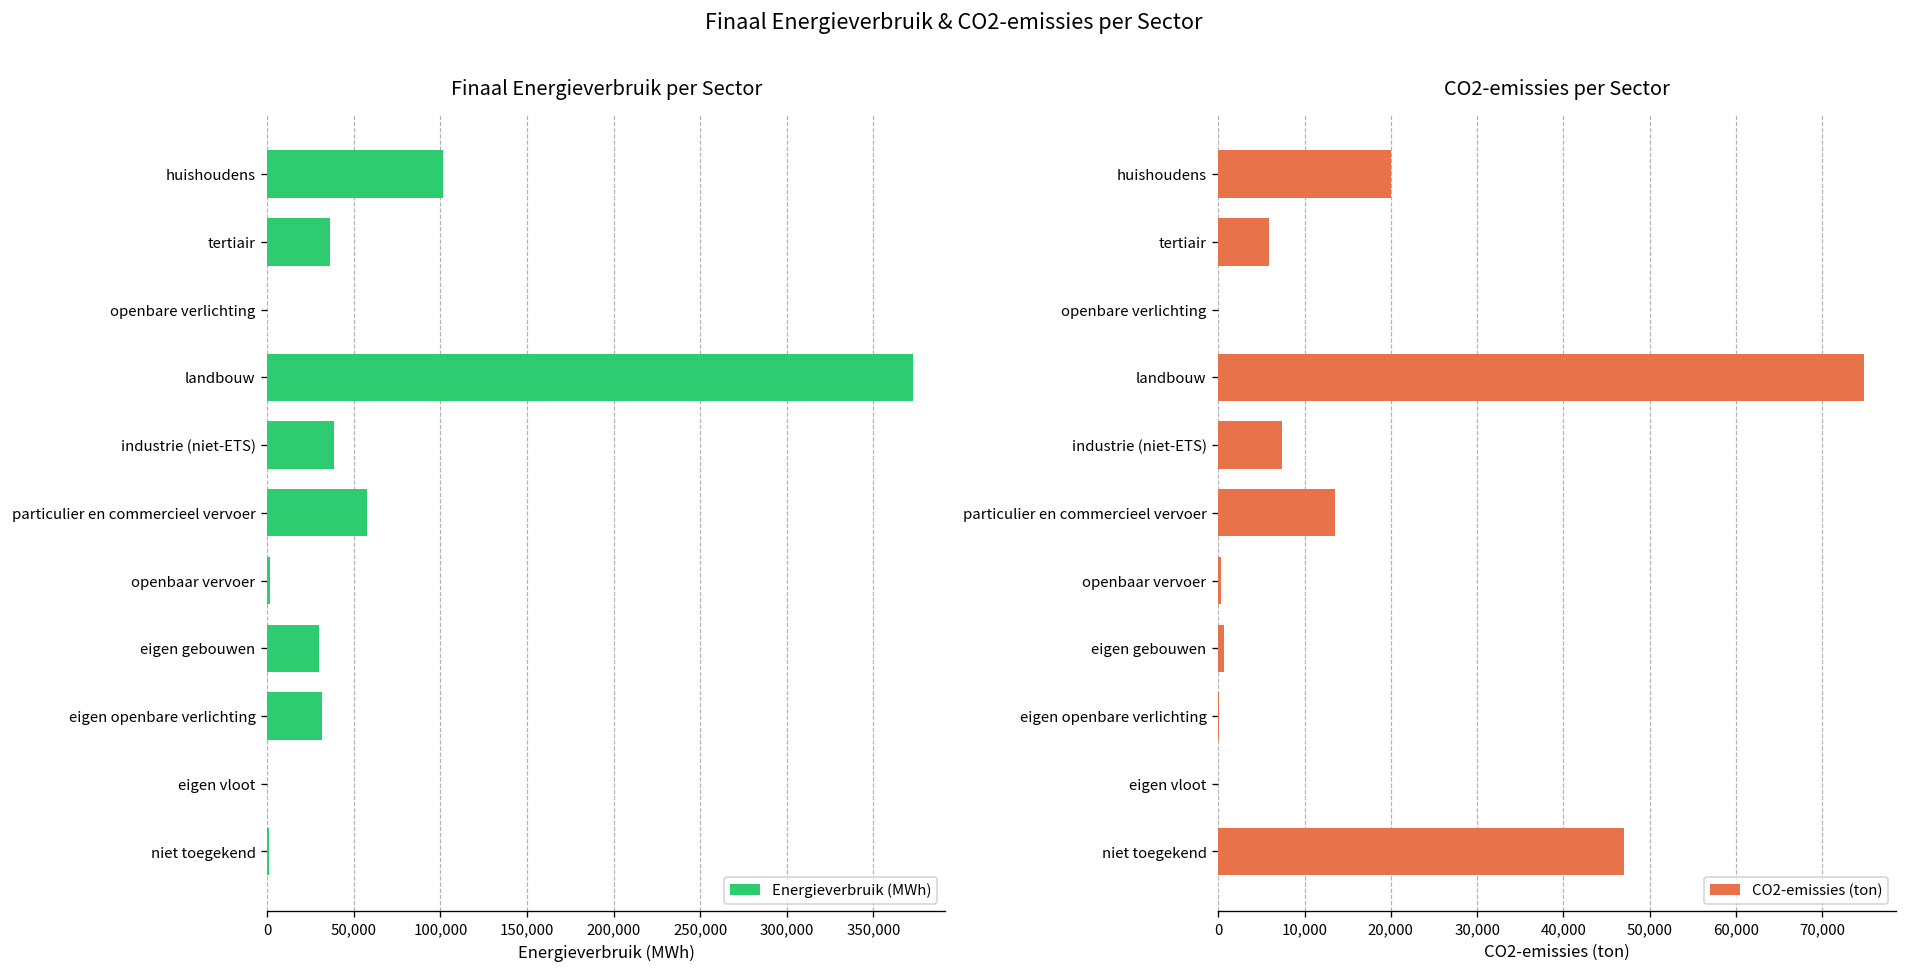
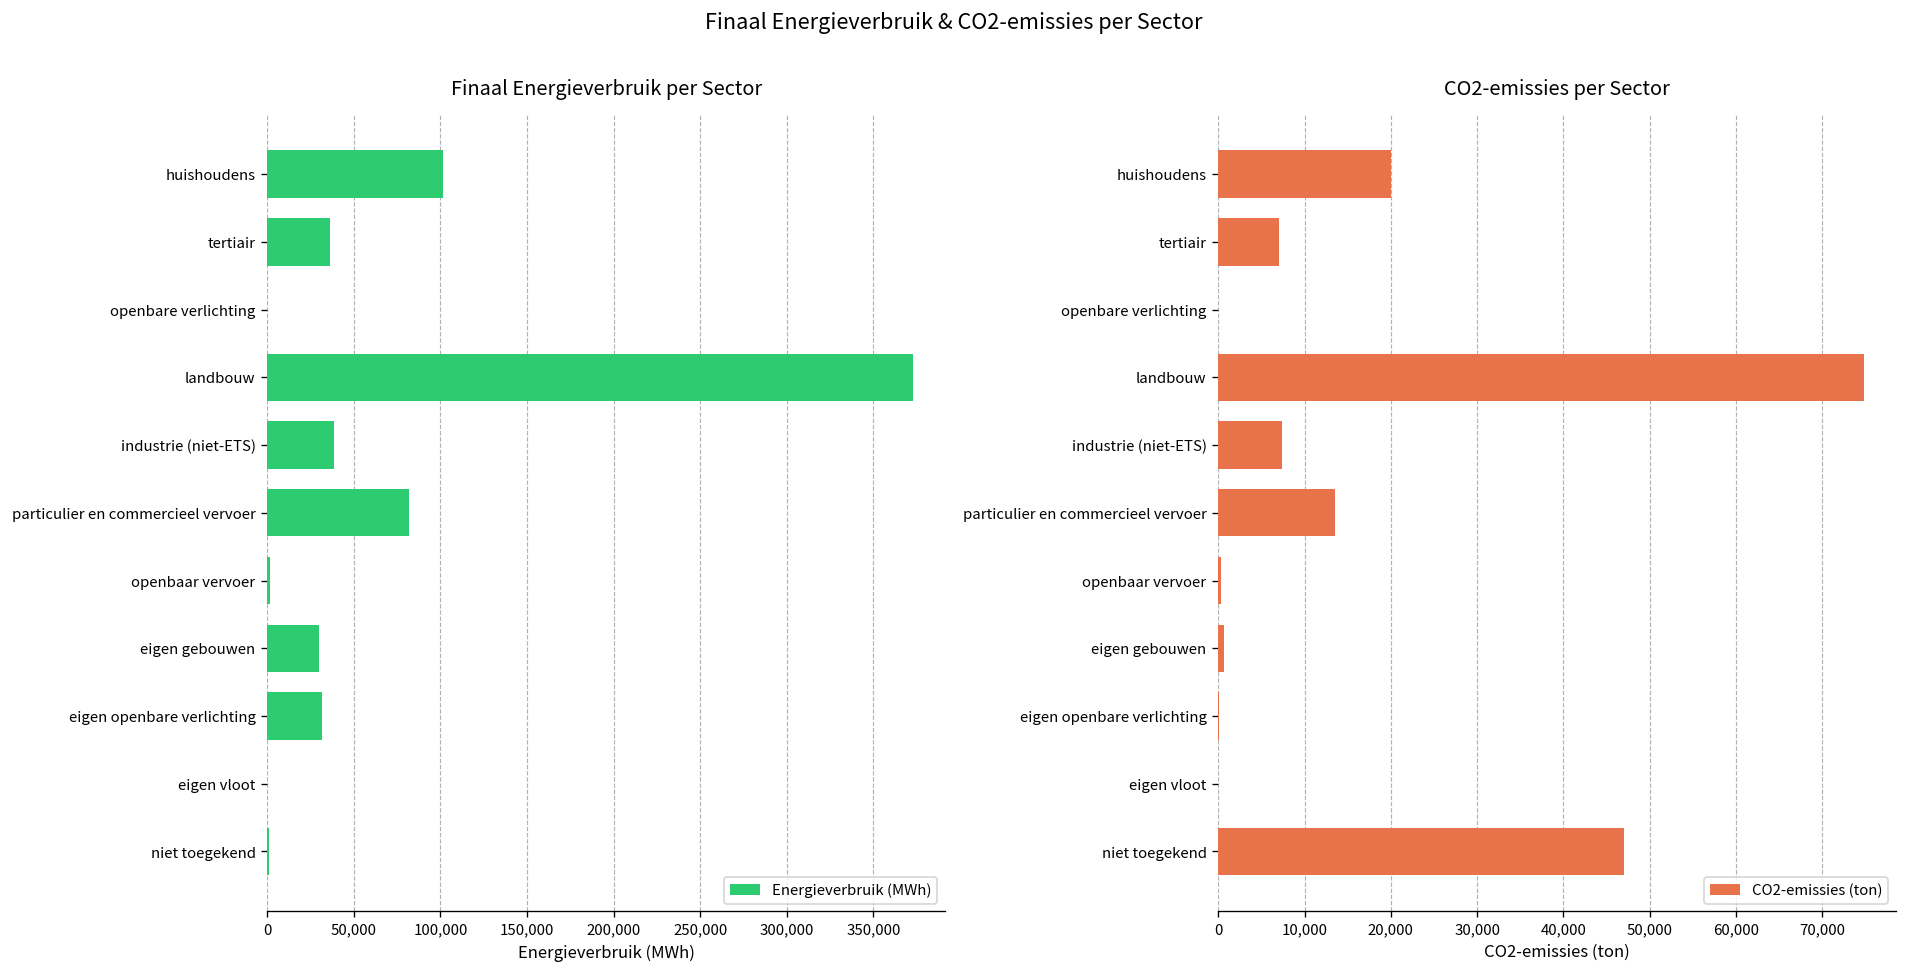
  {
    "Finaal Energieverbruik per Sector": {
      "huishoudens": "101,000",
      "tertiair": "37,000",
      "openbare verlichting": "0",
      "landbouw": "373,000",
      "industrie (niet-ETS)": "39,000",
-     "particulier en commercieel vervoer": "57,000",
+     "particulier en commercieel vervoer": "82,000",
      "eigen gebouwen": "30,000",
      "eigen openbare verlichting": "32,000",
      "eigen vloot": "0"
    },
    "CO2-emissies per Sector": {
      "huishoudens": "20,000",
-     "tertiair": "6,000",
+     "tertiair": "7,000",
      "openbare verlichting": "0",
      "landbouw": "75,000",
      "industrie (niet-ETS)": "7,000",
      "particulier en commercieel vervoer": "14,000",
      "eigen gebouwen": "1,000",
      "eigen vloot": "0",
      "niet toegekend": "47,000"
    }
  }
